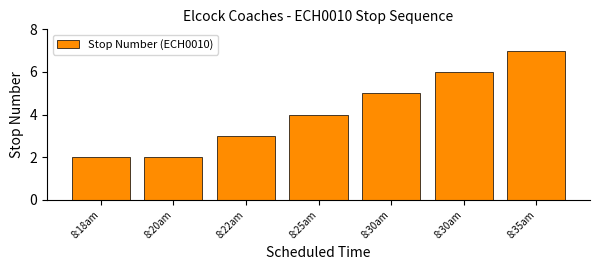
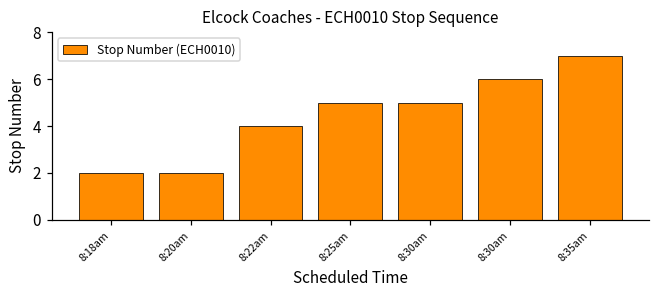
  {
    "8:18am": 2,
    "8:20am": 2,
-   "8:22am": 3,
-   "8:25am": 4,
+   "8:22am": 4,
+   "8:25am": 5,
    "8:35am": 7
  }
